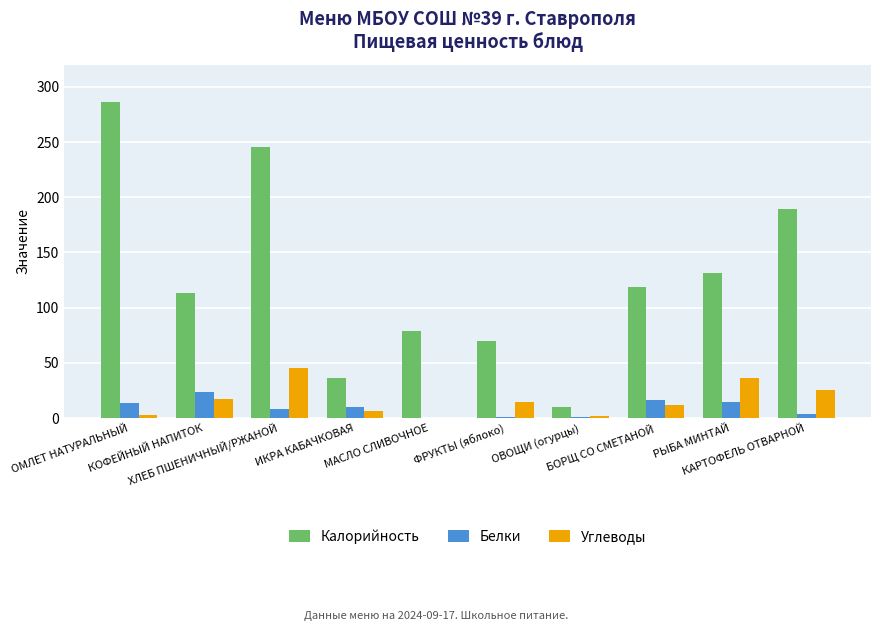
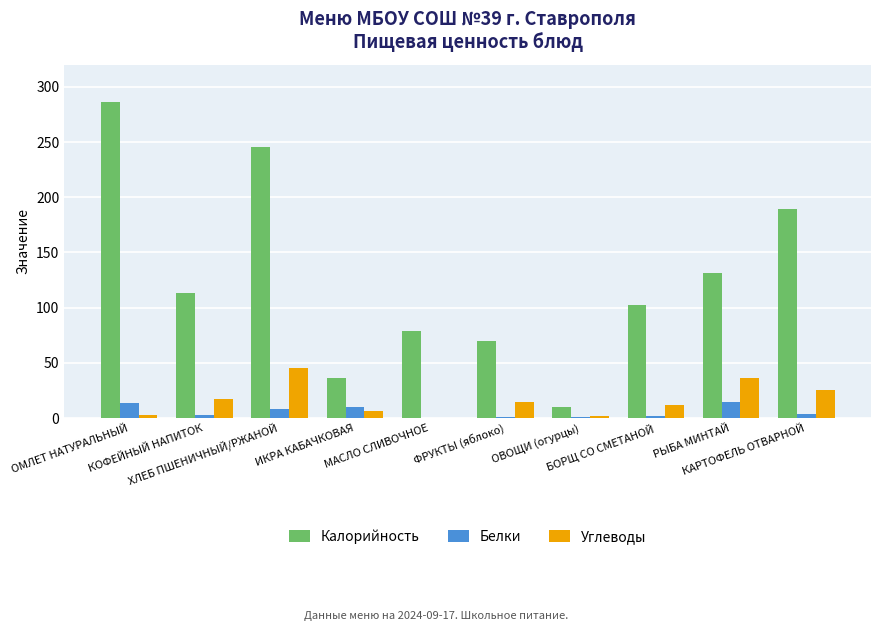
  {
    "Калорийность": {
      "ОМЛЕТ НАТУРАЛЬНЫЙ": 286,
      "КОФЕЙНЫЙ НАПИТОК": 113,
      "ХЛЕБ ПШЕНИЧНЫЙ/РЖАНОЙ": 246,
      "ИКРА КАБАЧКОВАЯ": 36,
      "МАСЛО СЛИВОЧНОЕ": 79,
      "ФРУКТЫ (яблоко)": 70,
      "ОВОЩИ (огурцы)": 10,
-     "БОРЩ СО СМЕТАНОЙ": 119,
+     "БОРЩ СО СМЕТАНОЙ": 102,
      "РЫБА МИНТАЙ": 131,
      "КАРТОФЕЛЬ ОТВАРНОЙ": 189
    },
    "Белки": {
      "ОМЛЕТ НАТУРАЛЬНЫЙ": 14,
-     "КОФЕЙНЫЙ НАПИТОК": 24,
+     "КОФЕЙНЫЙ НАПИТОК": 3,
      "ХЛЕБ ПШЕНИЧНЫЙ/РЖАНОЙ": 8,
      "ИКРА КАБАЧКОВАЯ": 10,
      "МАСЛО СЛИВОЧНОЕ": 0,
-     "БОРЩ СО СМЕТАНОЙ": 16,
+     "БОРЩ СО СМЕТАНОЙ": 2,
      "РЫБА МИНТАЙ": 15,
      "КАРТОФЕЛЬ ОТВАРНОЙ": 4
    },
    "Углеводы": {
      "ОМЛЕТ НАТУРАЛЬНЫЙ": 3,
      "КОФЕЙНЫЙ НАПИТОК": 17,
      "ХЛЕБ ПШЕНИЧНЫЙ/РЖАНОЙ": 45,
      "ИКРА КАБАЧКОВАЯ": 6,
      "МАСЛО СЛИВОЧНОЕ": 0,
      "ФРУКТЫ (яблоко)": 15,
      "БОРЩ СО СМЕТАНОЙ": 12,
      "РЫБА МИНТАЙ": 36,
      "КАРТОФЕЛЬ ОТВАРНОЙ": 25
    }
  }
